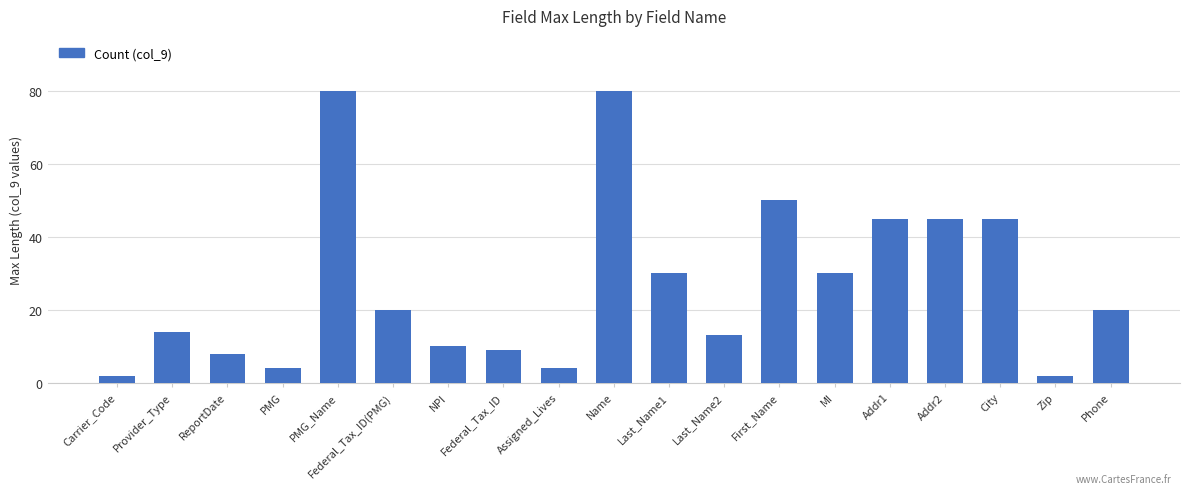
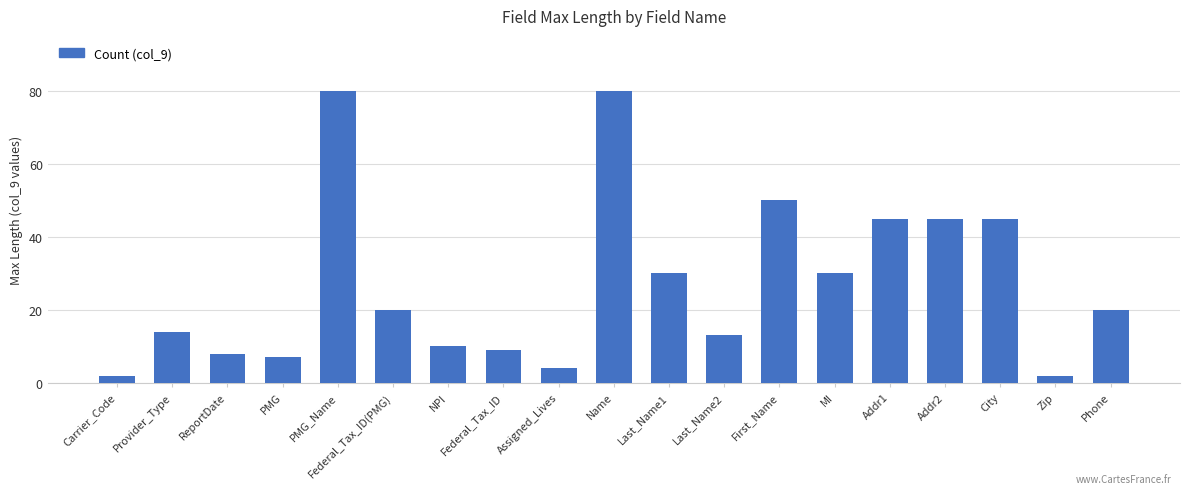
  {
    "Carrier_Code": 2,
    "Provider_Type": 14,
    "ReportDate": 8,
-   "PMG": 4,
+   "PMG": 7,
    "PMG_Name": 80,
    "Federal_Tax_ID(PMG)": 20,
    "NPI": 10,
    "Federal_Tax_ID": 9,
    "Assigned_Lives": 4,
    "Name": 80,
    "Last_Name1": 30,
    "Last_Name2": 13,
    "First_Name": 50,
    "MI": 30,
    "Addr1": 45,
    "Addr2": 45,
    "City": 45,
    "Zip": 2,
    "Phone": 20
  }
